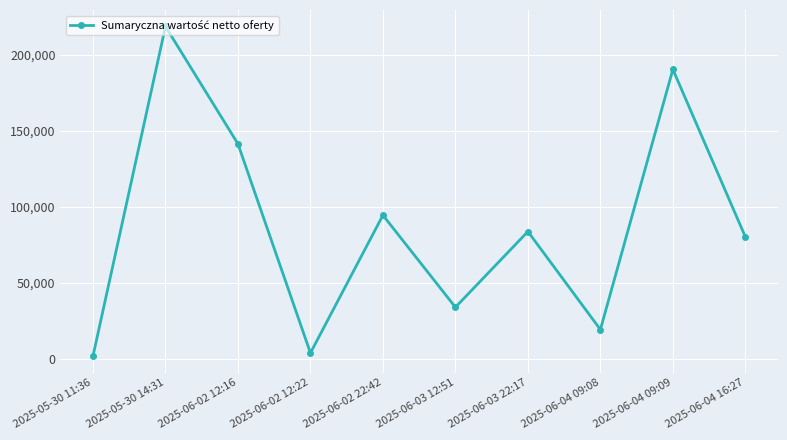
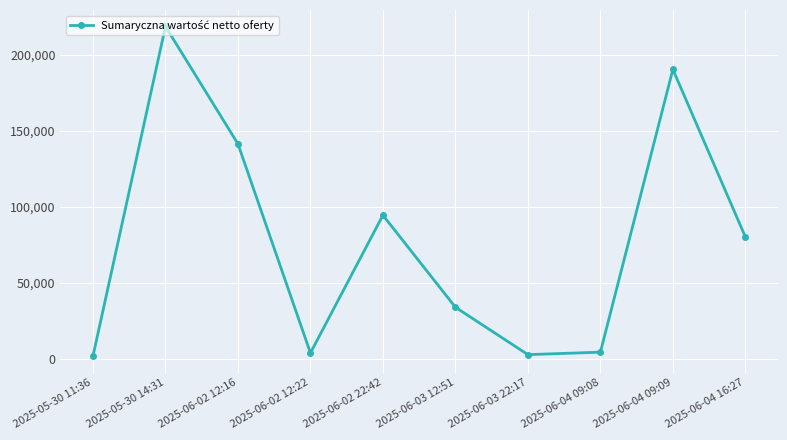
  {
    "2025-05-30 11:36": "2,000",
    "2025-06-02 12:16": "141,000",
    "2025-06-02 12:22": "4,000",
    "2025-06-02 22:42": "94,000",
    "2025-06-03 12:51": "34,000",
-   "2025-06-03 22:17": "84,000",
-   "2025-06-04 09:08": "19,000",
+   "2025-06-03 22:17": "3,000",
+   "2025-06-04 09:08": "4,000",
    "2025-06-04 09:09": "190,000",
    "2025-06-04 16:27": "80,000"
  }
